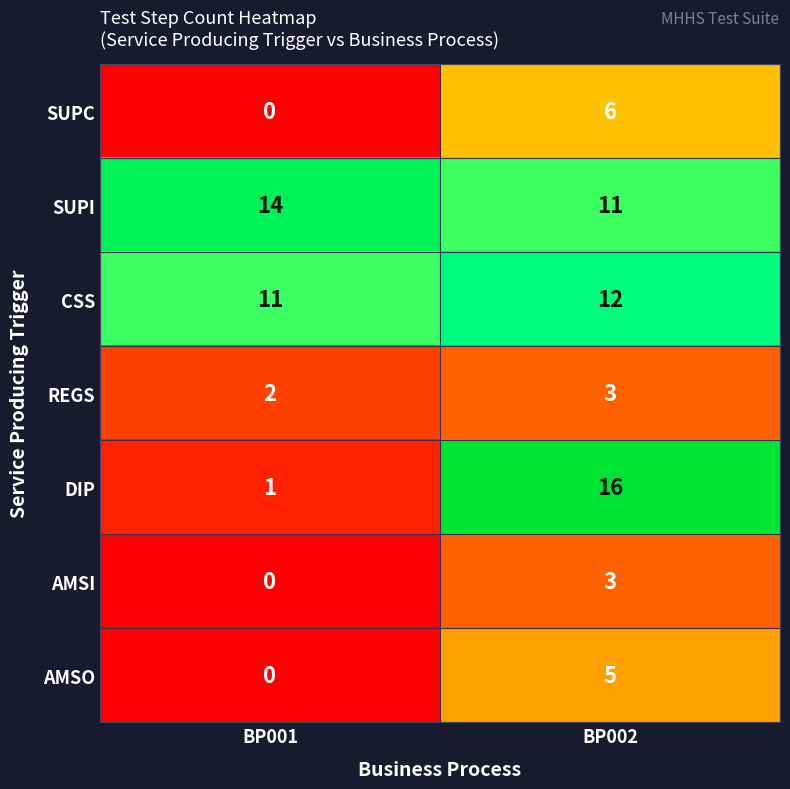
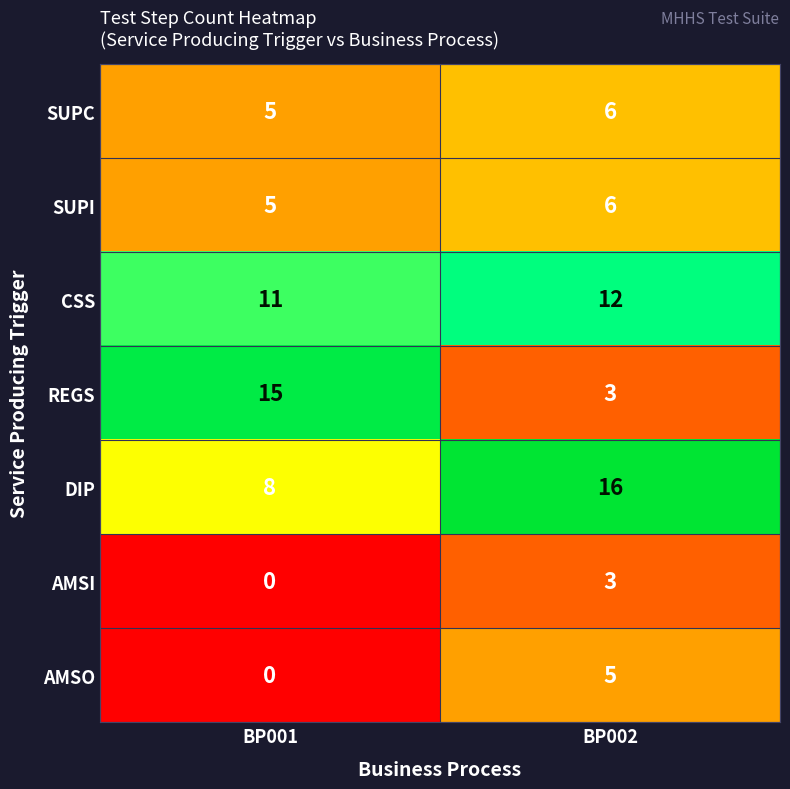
  {
    "SUPC": {
-     "BP001": 0,
+     "BP001": 5,
      "BP002": 6
    },
    "SUPI": {
-     "BP001": 14,
-     "BP002": 11
+     "BP001": 5,
+     "BP002": 6
    },
    "CSS": {
      "BP001": 11,
      "BP002": 12
    },
    "REGS": {
-     "BP001": 2,
+     "BP001": 15,
      "BP002": 3
    },
    "DIP": {
-     "BP001": 1,
+     "BP001": 8,
      "BP002": 16
    },
    "AMSI": {
      "BP001": 0,
      "BP002": 3
    },
    "AMSO": {
      "BP001": 0,
      "BP002": 5
    }
  }
